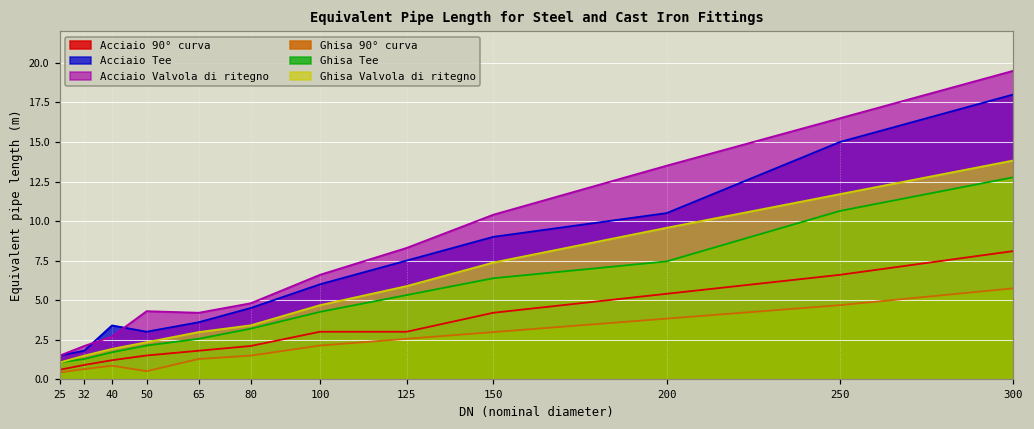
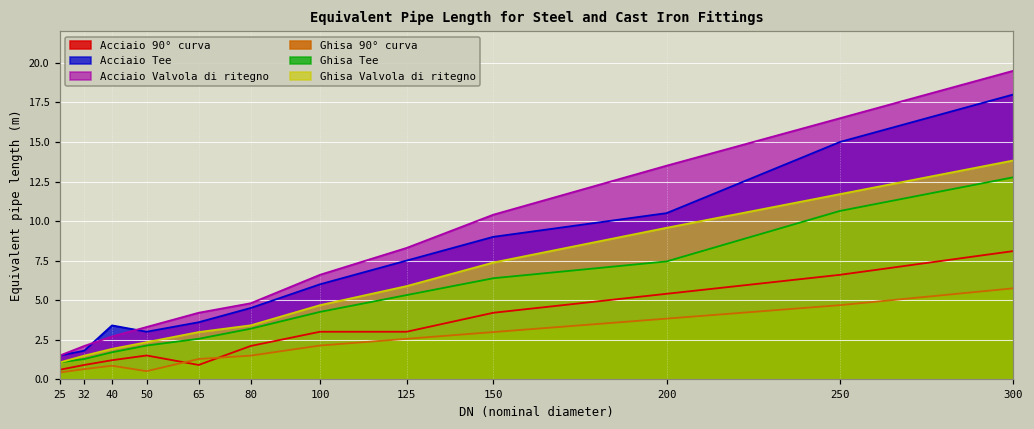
  {
    "Acciaio 90° curva": {
      "32": 0.9,
      "40": 1.2,
      "50": 1.5,
-     "65": 1.8,
+     "65": 0.9,
      "80": 2.1,
      "100": 3.0,
      "125": 3.0,
      "150": 4.2,
      "200": 5.4,
      "250": 6.6,
      "300": 8.1
    },
    "Acciaio Tee": {
      "32": 1.8,
      "40": 3.4,
      "50": 3.0,
      "65": 3.6,
      "80": 4.5,
      "100": 6.0,
      "125": 7.5,
      "150": 9.0,
      "200": 10.5,
      "250": 15.0,
      "300": 18.0
    },
    "Acciaio Valvola di ritegno": {
      "32": 2.1,
      "40": 2.7,
-     "50": 4.3,
+     "50": 3.3,
      "65": 4.2,
      "80": 4.8,
      "100": 6.6,
      "125": 8.3,
      "150": 10.4,
      "200": 13.5,
      "250": 16.5,
      "300": 19.5
    },
    "Ghisa 90° curva": {
      "32": 0.6,
      "40": 0.9,
      "50": 0.5,
      "65": 1.3,
      "80": 1.5,
      "100": 2.1,
      "125": 2.6,
      "150": 3.0,
      "200": 3.8,
      "250": 4.7,
      "300": 5.7
    },
    "Ghisa Tee": {
      "32": 1.3,
      "40": 1.7,
      "50": 2.1,
      "65": 2.6,
      "80": 3.2,
      "100": 4.3,
      "125": 5.3,
      "150": 6.4,
      "200": 7.4,
      "250": 10.6,
      "300": 12.8
    },
    "Ghisa Valvola di ritegno": {
      "32": 1.5,
      "40": 1.9,
      "50": 2.3,
      "65": 3.0,
      "80": 3.4,
      "100": 4.7,
      "125": 5.9,
      "150": 7.4,
      "200": 9.6,
      "250": 11.7,
      "300": 13.8
    }
  }
